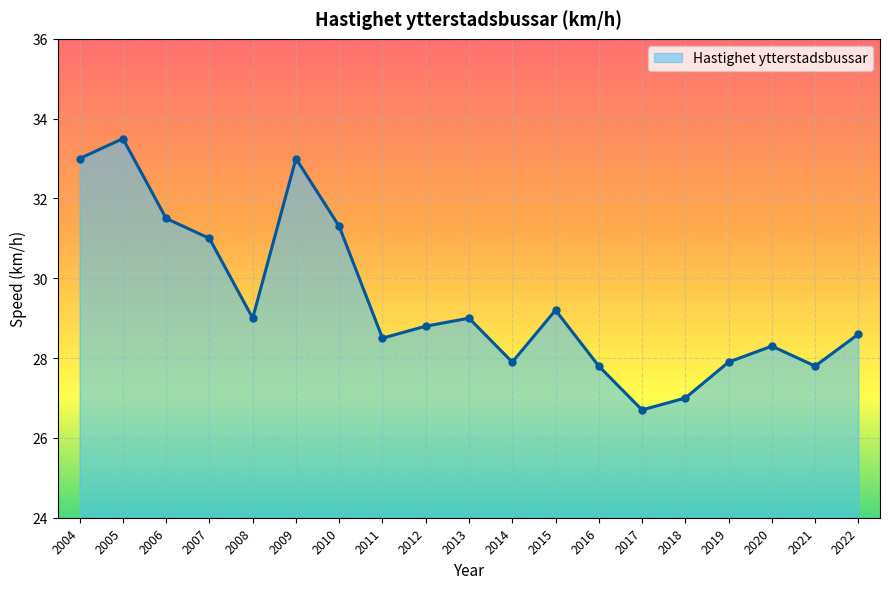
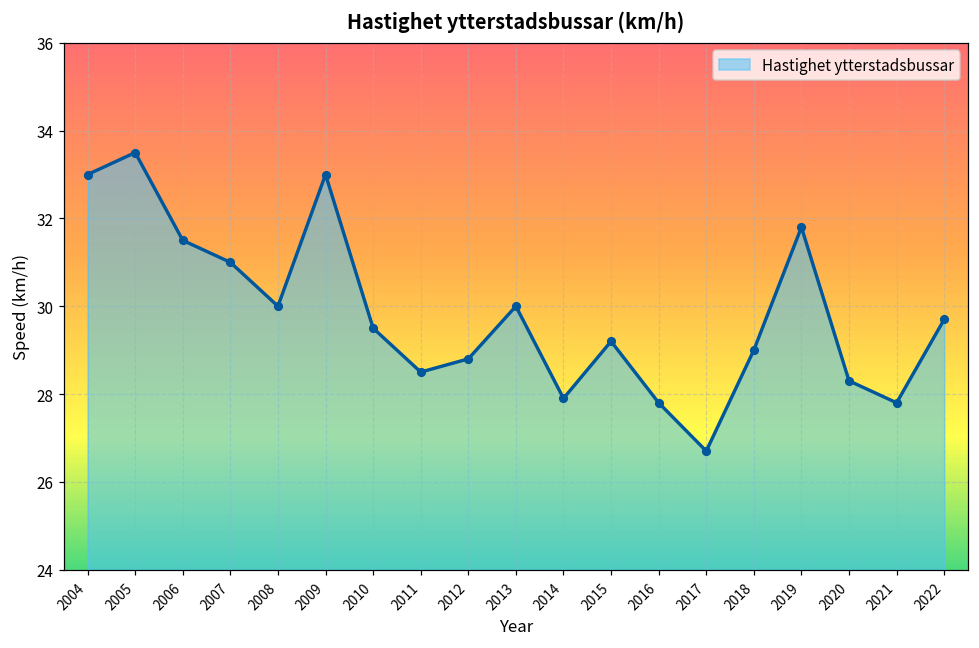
  {
    "2004": 33.0,
    "2005": 33.5,
    "2006": 31.5,
    "2007": 31.0,
-   "2008": 29,
+   "2008": 30,
    "2009": 33.0,
-   "2010": 31.3,
+   "2010": 29.5,
    "2011": 28.5,
    "2012": 28.8,
-   "2013": 29,
+   "2013": 30,
    "2014": 27.9,
    "2015": 29.2,
    "2016": 27.8,
    "2017": 26.7,
-   "2018": 27,
-   "2019": 27.9,
+   "2018": 29,
+   "2019": 31.8,
    "2020": 28.3,
    "2021": 27.8,
-   "2022": 28.6
+   "2022": 29.7
  }
